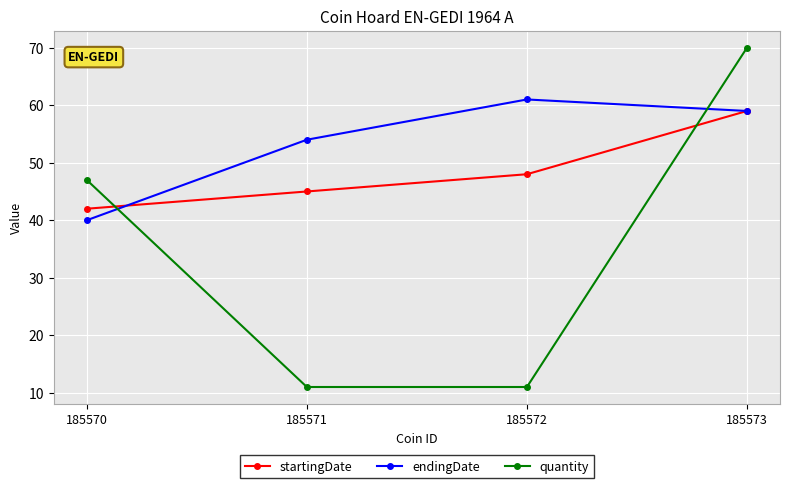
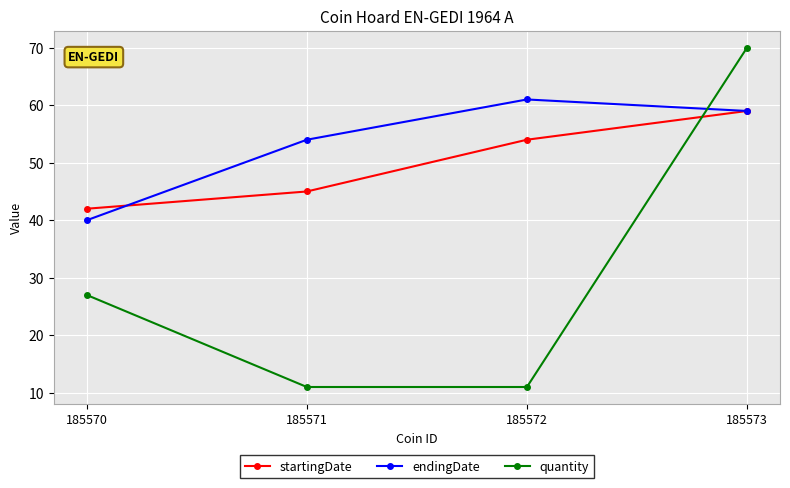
  {
    "startingDate": {
      "185570": 42,
      "185571": 45,
-     "185572": 48
+     "185572": 54
    },
    "endingDate": {
      "185570": 40,
      "185571": 54,
      "185572": 61
    },
    "quantity": {
-     "185570": 47,
+     "185570": 27,
      "185571": 11,
      "185572": 11,
      "185573": 70
    }
  }
